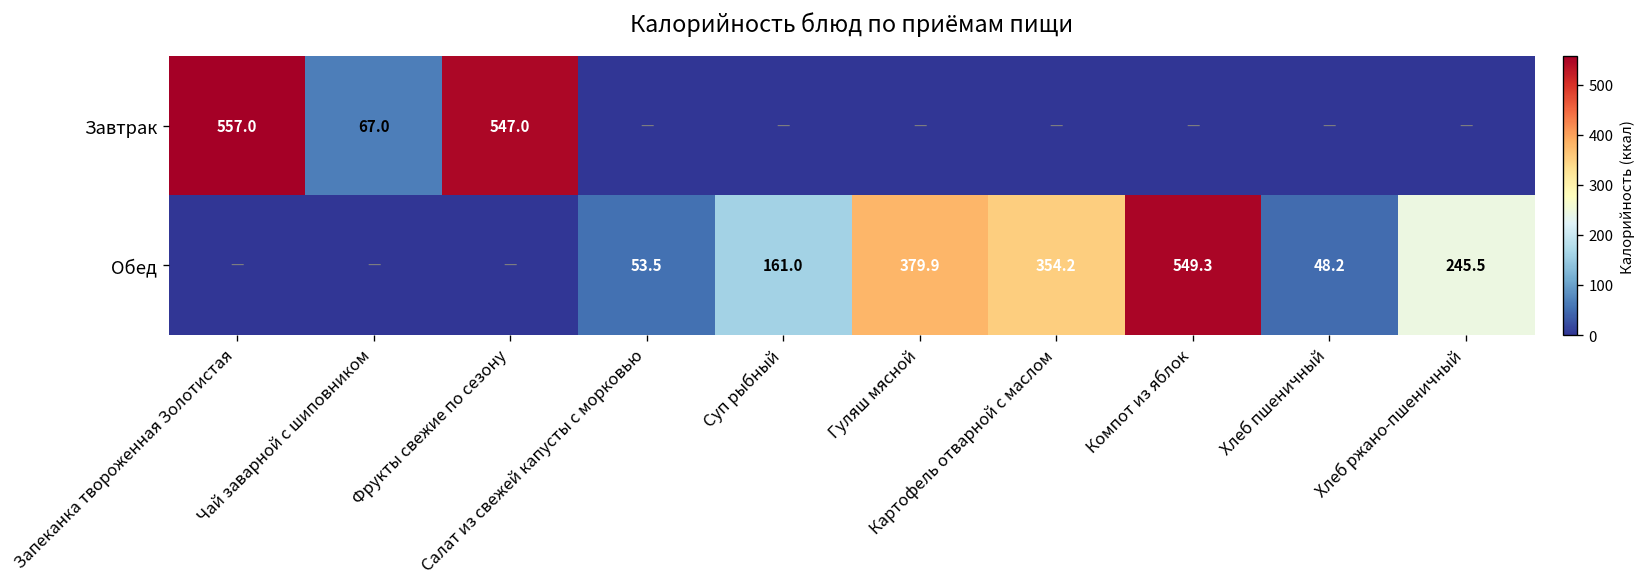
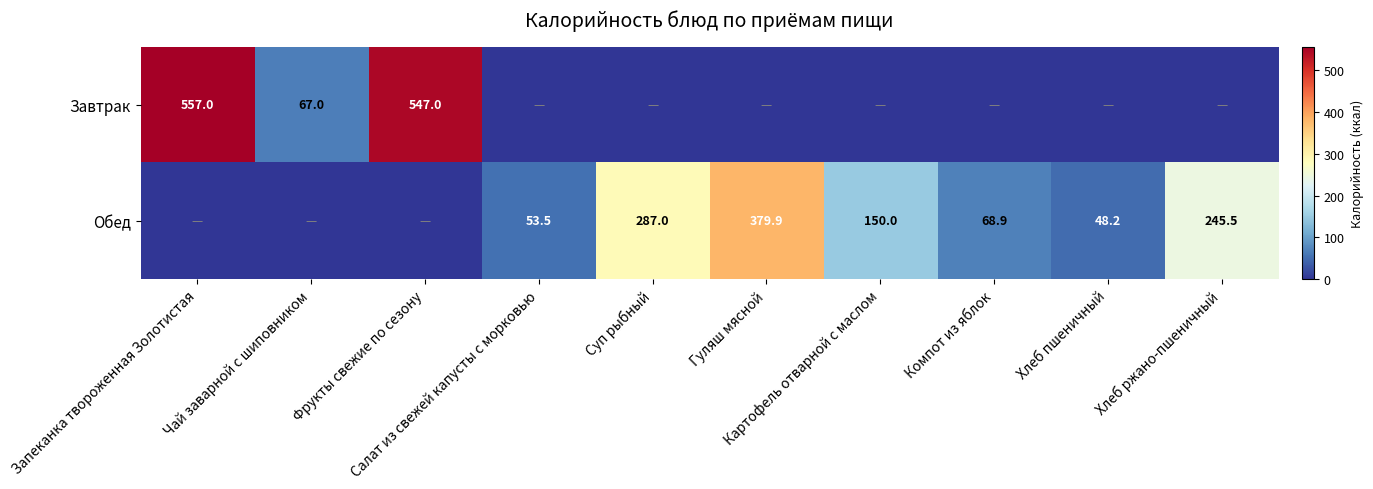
  {
    "Завтрак": {
      "Запеканка твороженная Золотистая": 557.0,
      "Чай заварной с шиповником": 67.0,
      "Фрукты свежие по сезону": 547.0
    },
    "Обед": {
      "Салат из свежей капусты с морковью": 53.5,
-     "Суп рыбный": 161.0,
+     "Суп рыбный": 287.0,
      "Гуляш мясной": 379.9,
-     "Картофель отварной с маслом": 354.2,
-     "Компот из яблок": 549.3,
+     "Картофель отварной с маслом": 150.0,
+     "Компот из яблок": 68.9,
      "Хлеб пшеничный": 48.2,
      "Хлеб ржано-пшеничный": 245.5
    }
  }
